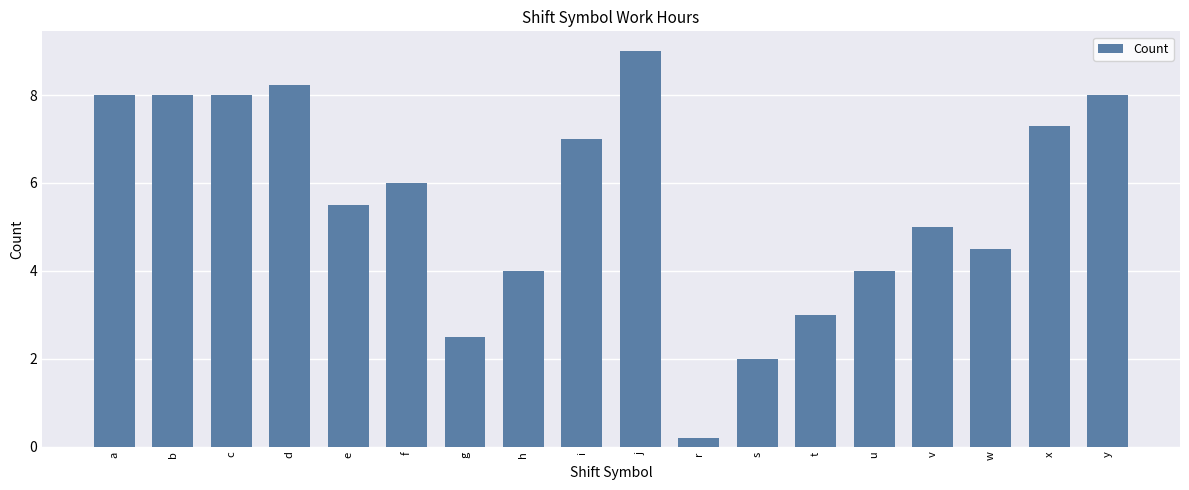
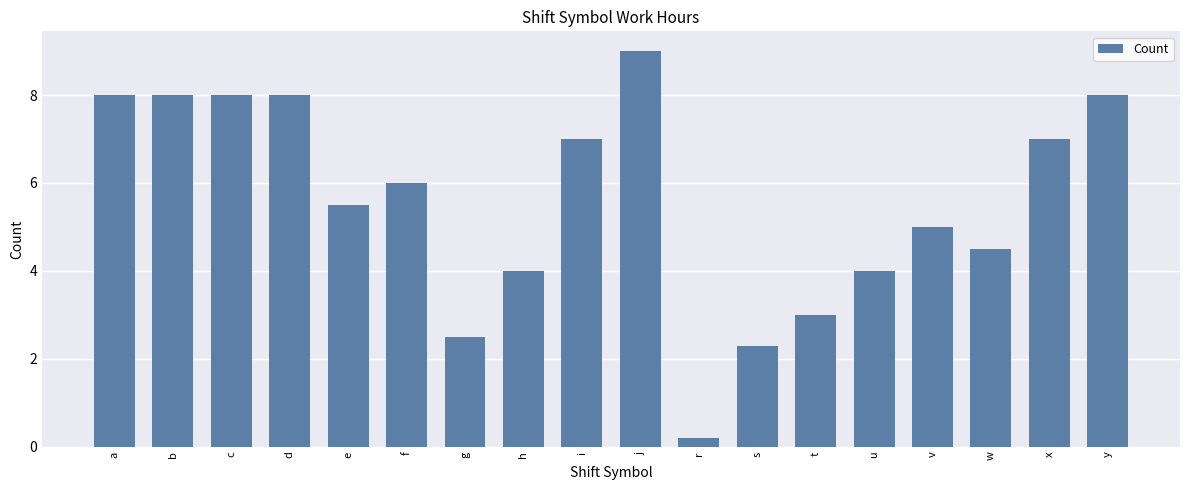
  {
    "a": 8.0,
    "b": 8.0,
    "c": 8.0,
-   "d": 8.2,
+   "d": 8.0,
    "e": 5.5,
    "f": 6.0,
    "g": 2.5,
    "h": 4.0,
    "i": 7.0,
    "j": 9.0,
    "r": 0.2,
-   "s": 2.0,
+   "s": 2.3,
    "t": 3.0,
    "u": 4.0,
    "v": 5.0,
    "w": 4.5,
-   "x": 7.3,
+   "x": 7.0,
    "y": 8.0
  }
